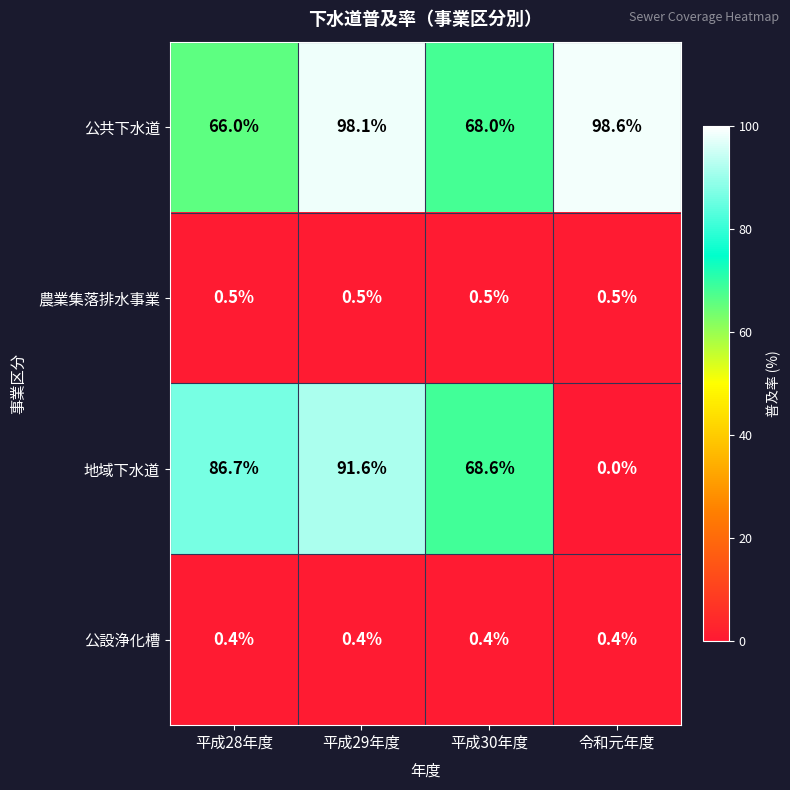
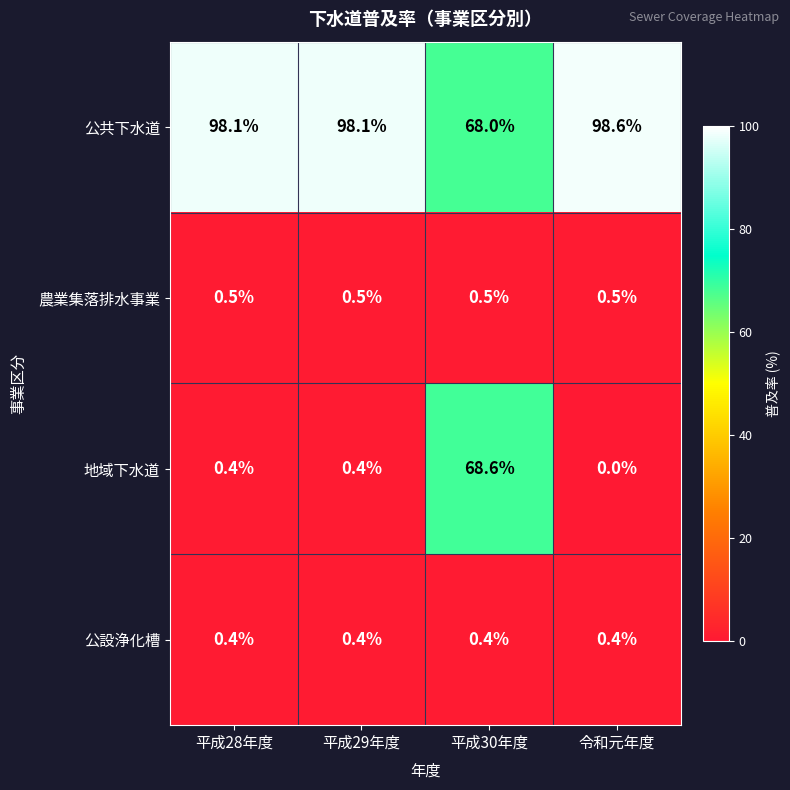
  {
    "公共下水道": {
-     "平成28年度": "66.0%",
+     "平成28年度": "98.1%",
      "平成29年度": "98.1%",
      "平成30年度": "68.0%",
      "令和元年度": "98.6%"
    },
    "農業集落排水事業": {
      "平成28年度": "0.5%",
      "平成29年度": "0.5%",
      "平成30年度": "0.5%",
      "令和元年度": "0.5%"
    },
    "地域下水道": {
-     "平成28年度": "86.7%",
-     "平成29年度": "91.6%",
+     "平成28年度": "0.4%",
+     "平成29年度": "0.4%",
      "平成30年度": "68.6%",
      "令和元年度": "0.0%"
    },
    "公設浄化槽": {
      "平成28年度": "0.4%",
      "平成29年度": "0.4%",
      "平成30年度": "0.4%",
      "令和元年度": "0.4%"
    }
  }
